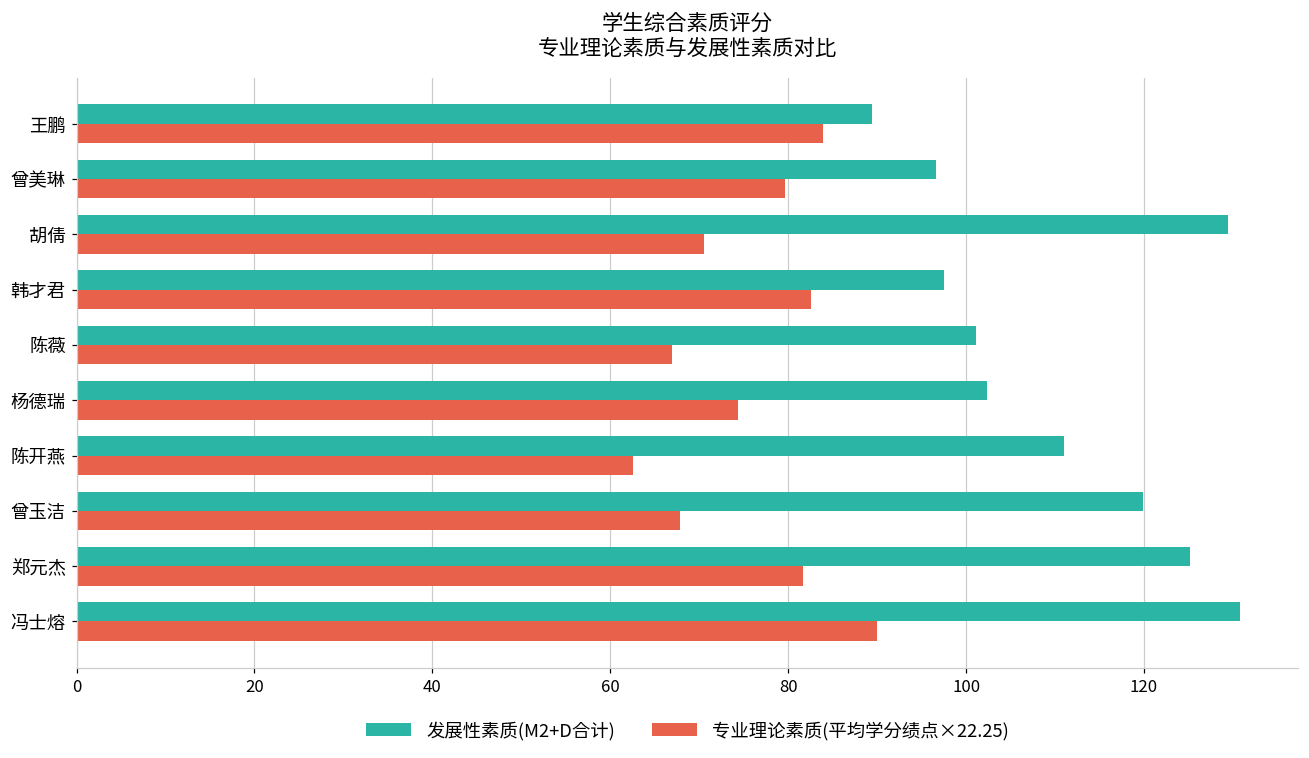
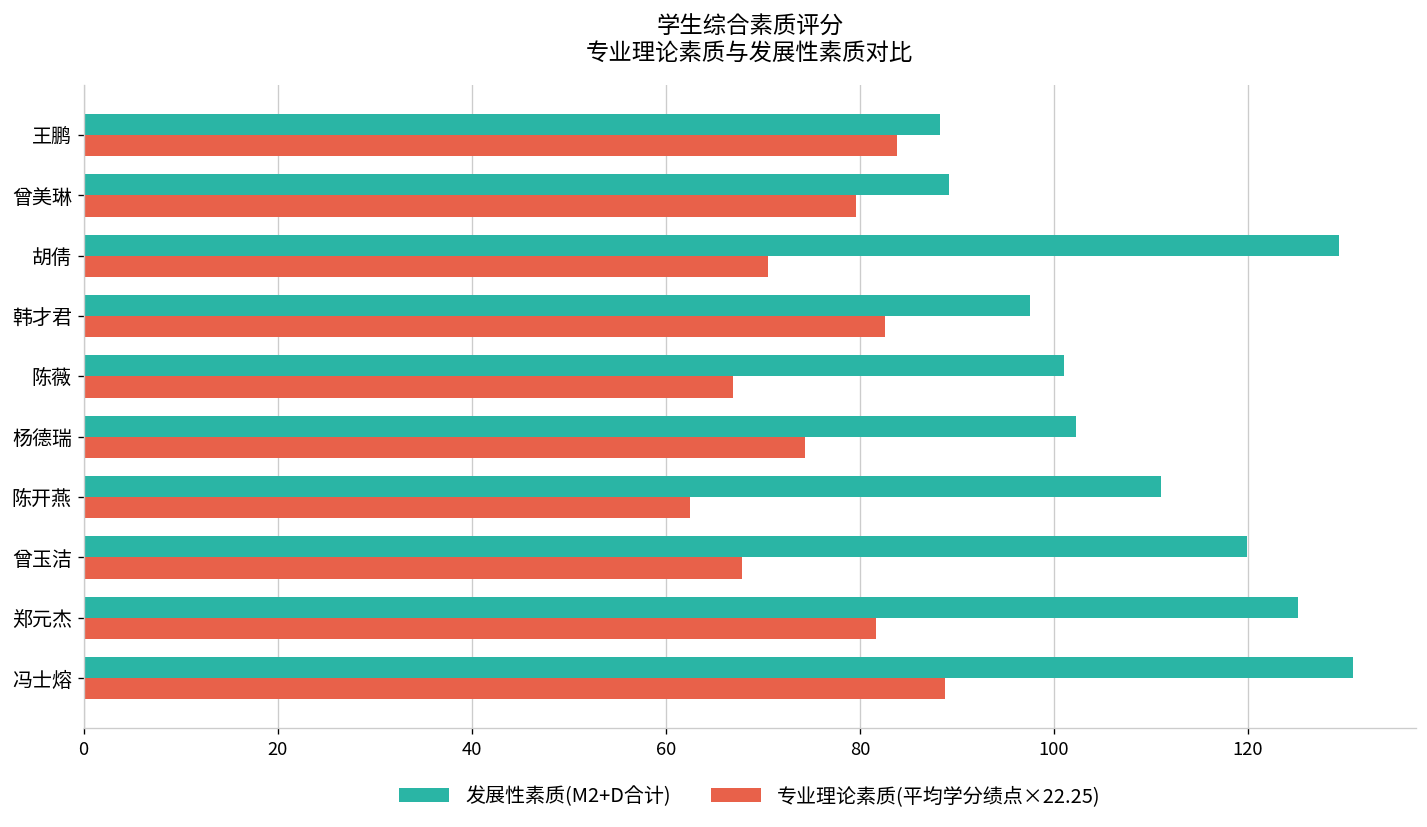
  {
    "发展性素质(M2+D合计)": {
-     "王鹏": 89,
-     "曾美琳": 97,
+     "王鹏": 88,
+     "曾美琳": 89,
      "胡倩": 129,
      "韩才君": 98,
      "陈薇": 101,
      "杨德瑞": 102,
      "陈开燕": 111,
      "曾玉洁": 120,
      "郑元杰": 125,
      "冯士熔": 131
    },
    "专业理论素质(平均学分绩点×22.25)": {
      "王鹏": 84,
      "曾美琳": 80,
      "胡倩": 71,
      "韩才君": 83,
      "陈薇": 67,
      "杨德瑞": 74,
      "陈开燕": 63,
      "曾玉洁": 68,
      "郑元杰": 82,
-     "冯士熔": 90
+     "冯士熔": 89
    }
  }
